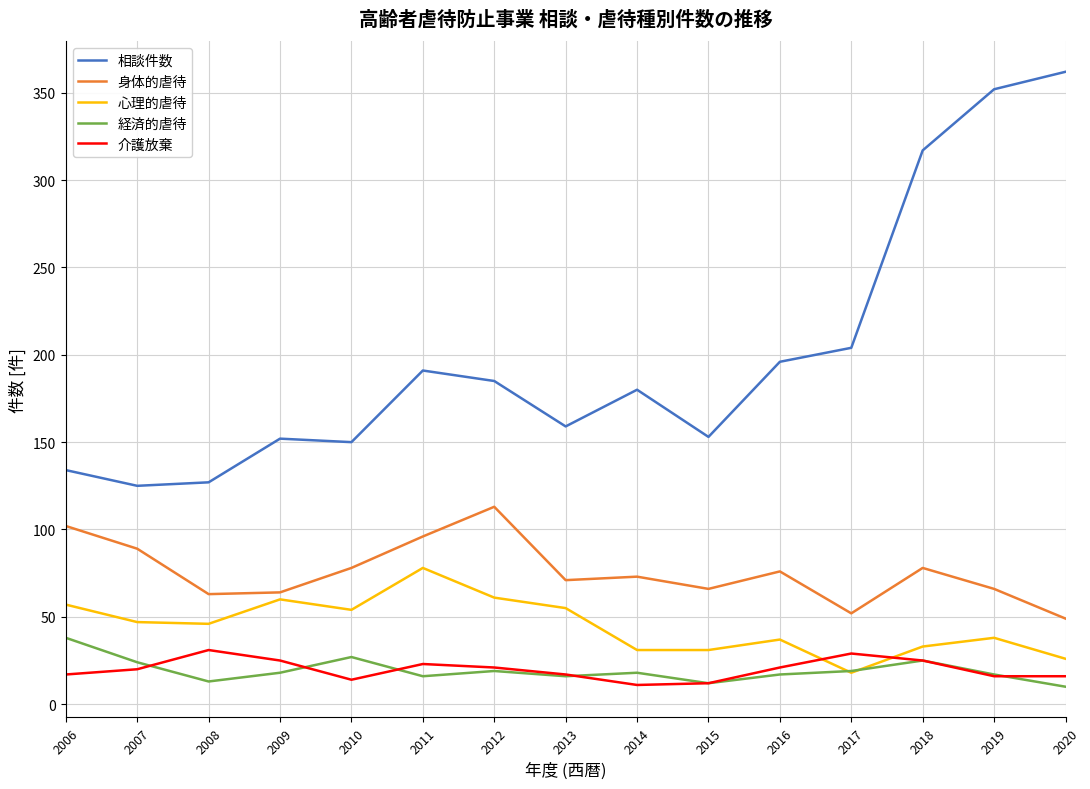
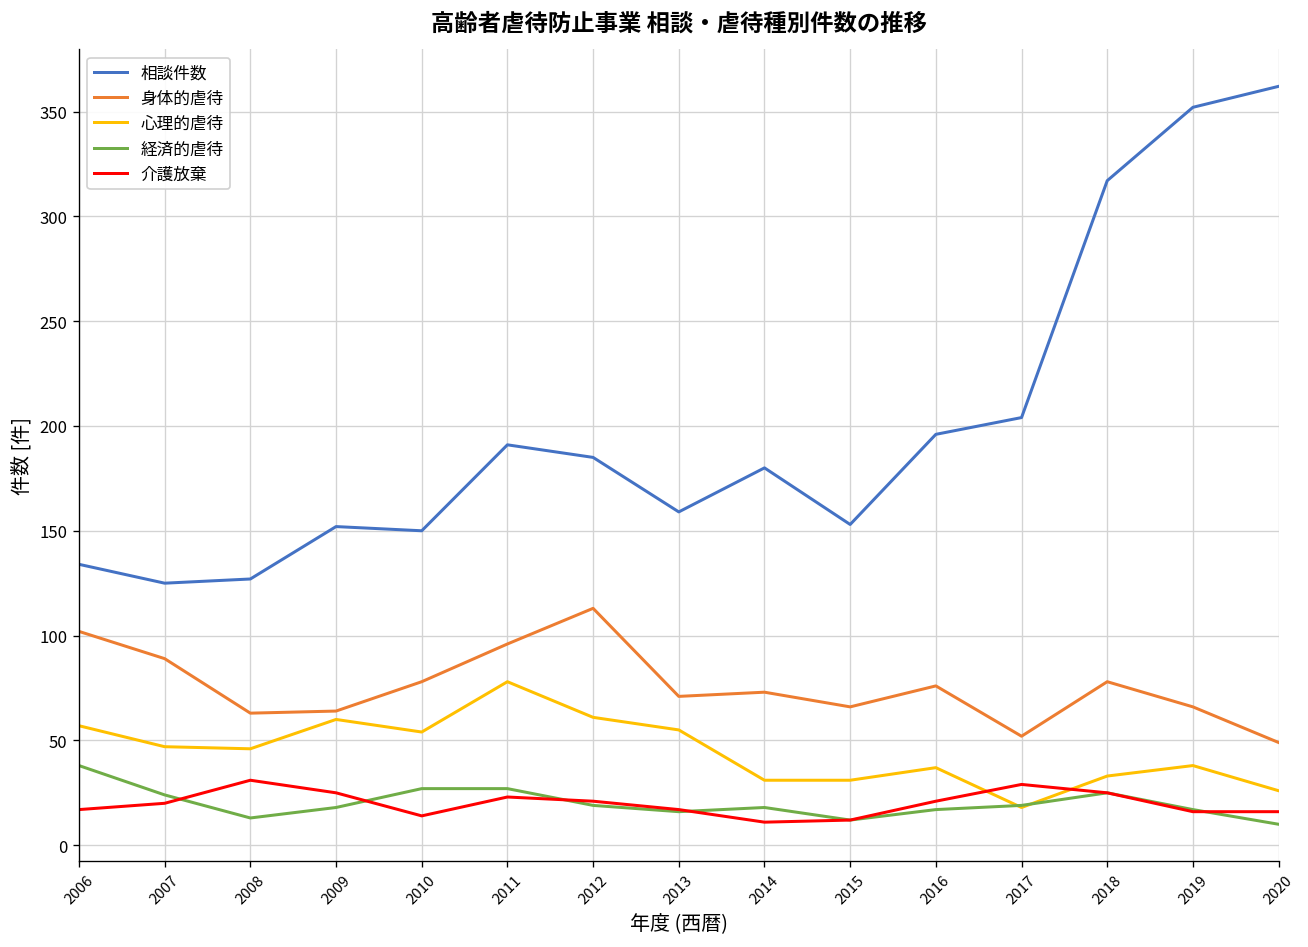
  {
    "相談件数": {
      "2006": 134,
      "2007": 125,
      "2008": 127,
      "2009": 152,
      "2010": 150,
      "2011": 191,
      "2012": 185,
      "2013": 159,
      "2014": 180,
      "2015": 153,
      "2016": 196,
      "2017": 204,
      "2018": 317,
      "2019": 352,
      "2020": 362
    },
    "身体的虐待": {
      "2006": 102,
      "2007": 89,
      "2008": 63,
      "2009": 64,
      "2010": 78,
      "2011": 96,
      "2012": 113,
      "2013": 71,
      "2014": 73,
      "2015": 66,
      "2016": 76,
      "2017": 52,
      "2018": 78,
      "2019": 66,
      "2020": 49
    },
    "心理的虐待": {
      "2006": 57,
      "2007": 47,
      "2008": 46,
      "2009": 60,
      "2010": 54,
      "2011": 78,
      "2012": 61,
      "2013": 55,
      "2014": 31,
      "2015": 31,
      "2016": 37,
      "2018": 33,
      "2019": 38,
      "2020": 26
    },
    "経済的虐待": {
      "2006": 38,
      "2007": 24,
      "2008": 13,
      "2009": 18,
      "2010": 27,
-     "2011": 16,
+     "2011": 27,
      "2012": 19,
      "2014": 18,
      "2016": 17,
      "2020": 10
    },
    "介護放棄": {
      "2006": 17,
      "2007": 20,
      "2008": 31,
      "2009": 25,
      "2010": 14,
      "2011": 23,
      "2012": 21,
      "2014": 11,
      "2016": 21,
      "2017": 29,
      "2020": 16
    }
  }
